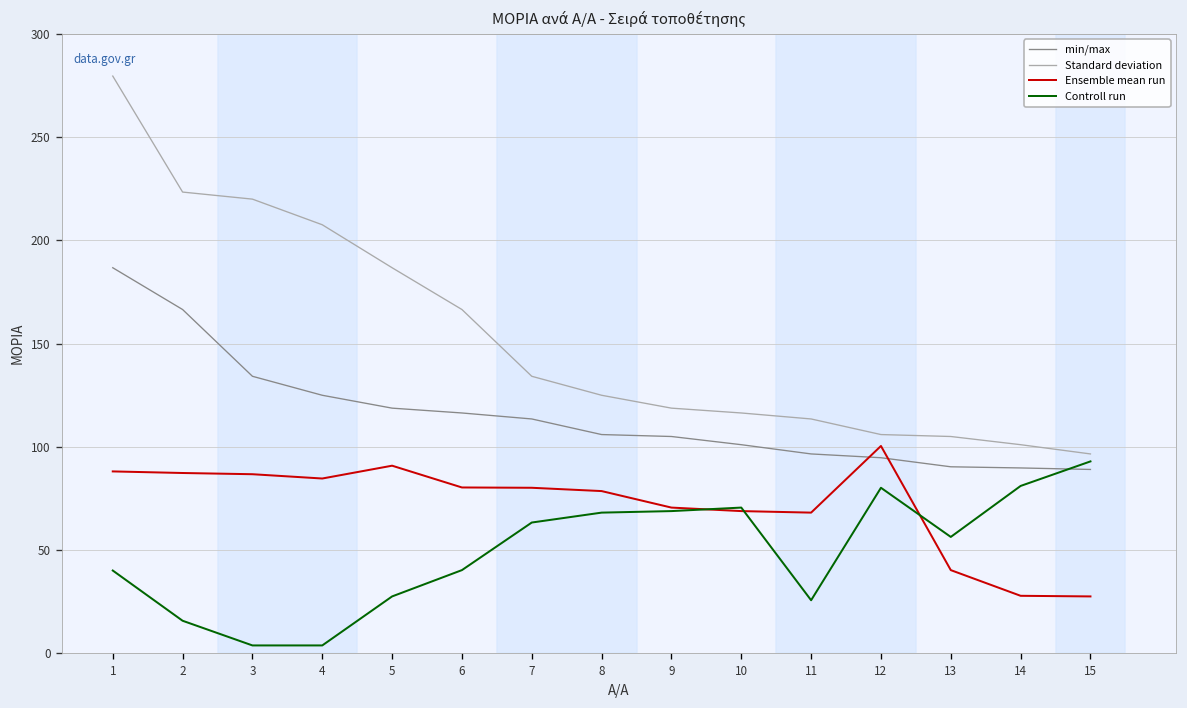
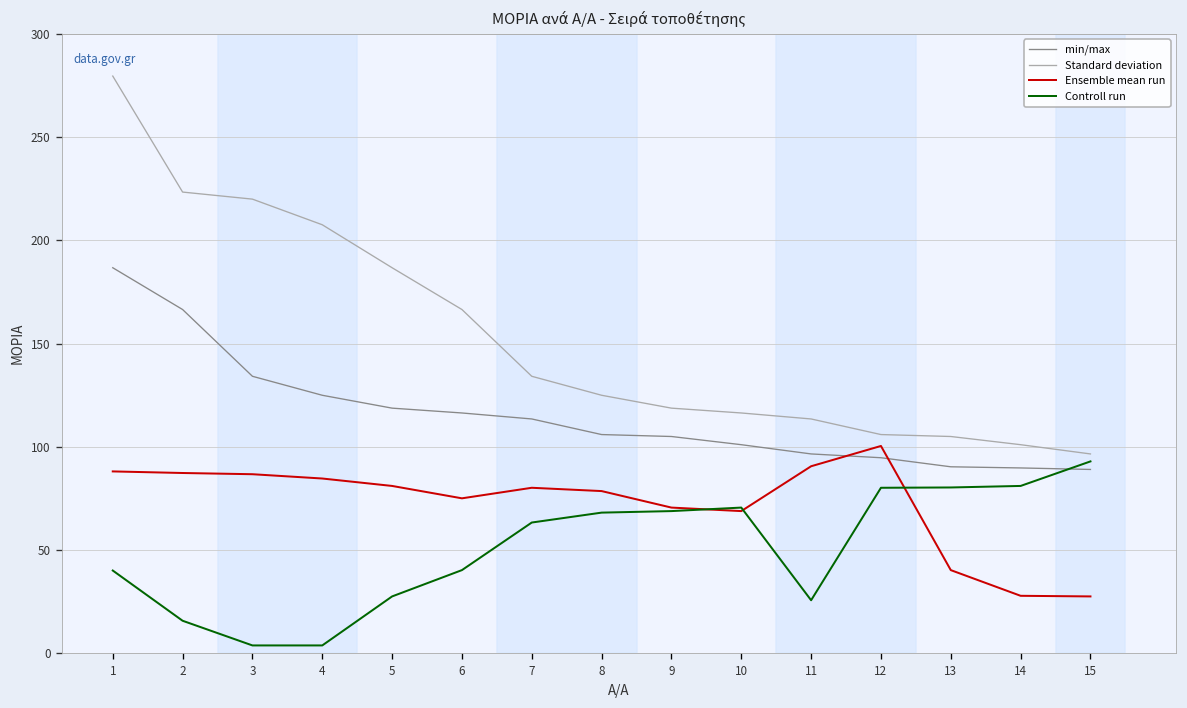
  {
    "Ensemble mean run": {
      "1": 88,
      "2": 87,
      "3": 87,
      "4": 85,
-     "5": 91,
-     "6": 80,
+     "5": 81,
+     "6": 75,
      "7": 80,
      "8": 79,
      "9": 71,
      "10": 69,
-     "11": 68,
+     "11": 91,
      "12": 100,
      "13": 40,
      "14": 28,
      "15": 27
    },
    "Controll run": {
      "1": 40,
      "2": 16,
      "3": 4,
      "4": 4,
      "5": 27,
      "6": 40,
      "7": 63,
      "8": 68,
      "9": 69,
      "10": 71,
      "11": 26,
      "12": 80,
-     "13": 56,
+     "13": 80,
      "14": 81,
      "15": 93
    }
  }
